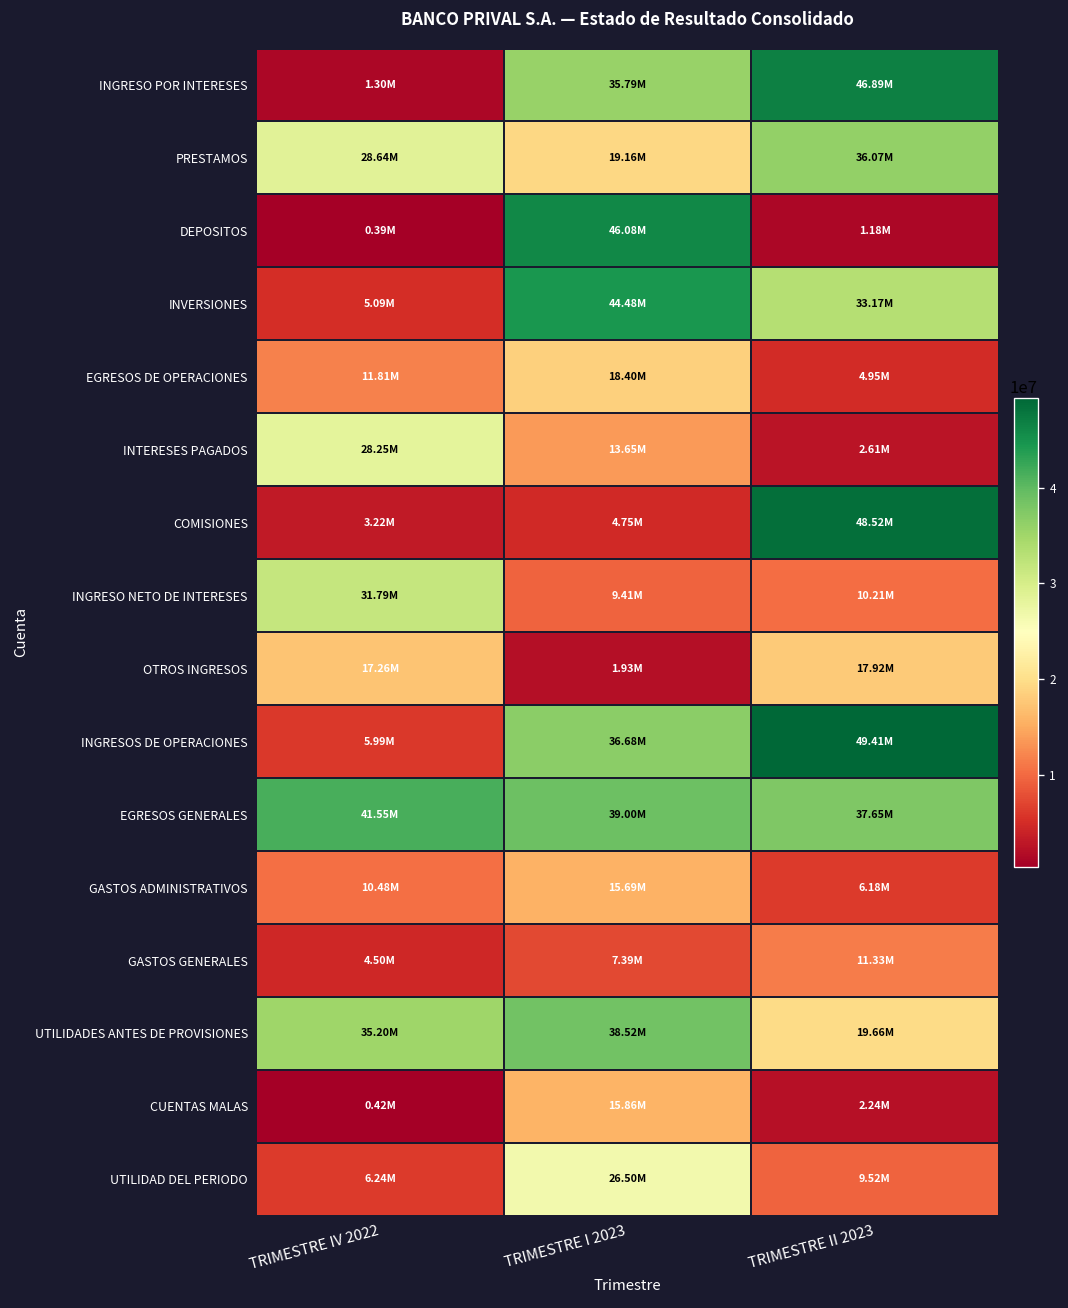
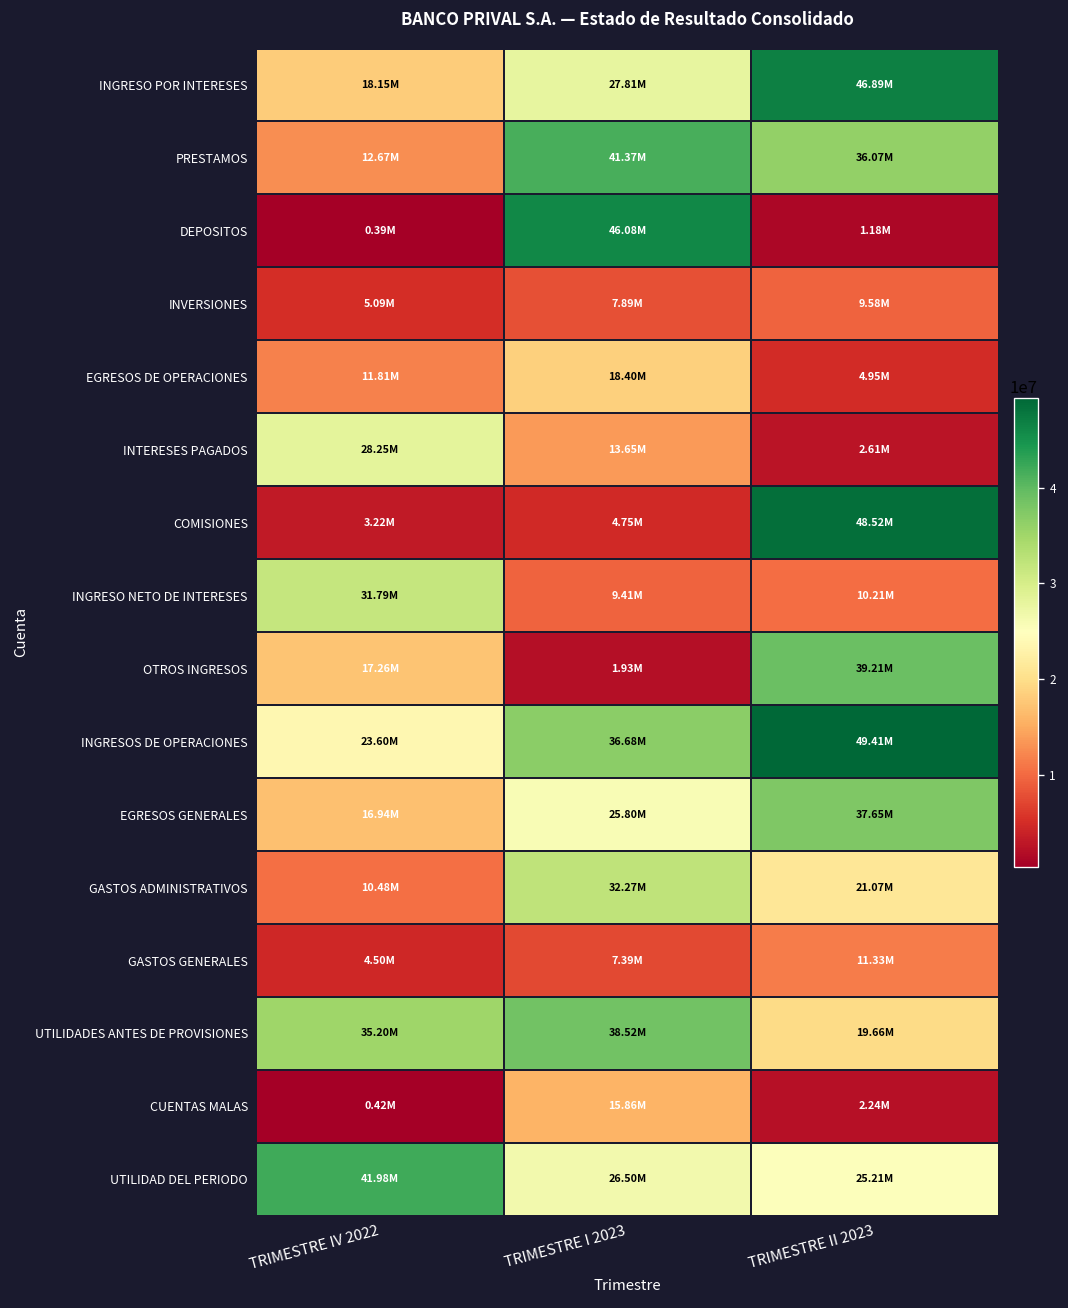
  {
    "INGRESO POR INTERESES": {
-     "TRIMESTRE IV 2022": "1.30M",
-     "TRIMESTRE I 2023": "35.79M",
+     "TRIMESTRE IV 2022": "18.15M",
+     "TRIMESTRE I 2023": "27.81M",
      "TRIMESTRE II 2023": "46.89M"
    },
    "PRESTAMOS": {
-     "TRIMESTRE IV 2022": "28.64M",
-     "TRIMESTRE I 2023": "19.16M",
+     "TRIMESTRE IV 2022": "12.67M",
+     "TRIMESTRE I 2023": "41.37M",
      "TRIMESTRE II 2023": "36.07M"
    },
    "DEPOSITOS": {
      "TRIMESTRE IV 2022": "0.39M",
      "TRIMESTRE I 2023": "46.08M",
      "TRIMESTRE II 2023": "1.18M"
    },
    "INVERSIONES": {
      "TRIMESTRE IV 2022": "5.09M",
-     "TRIMESTRE I 2023": "44.48M",
-     "TRIMESTRE II 2023": "33.17M"
+     "TRIMESTRE I 2023": "7.89M",
+     "TRIMESTRE II 2023": "9.58M"
    },
    "EGRESOS DE OPERACIONES": {
      "TRIMESTRE IV 2022": "11.81M",
      "TRIMESTRE I 2023": "18.40M",
      "TRIMESTRE II 2023": "4.95M"
    },
    "INTERESES PAGADOS": {
      "TRIMESTRE IV 2022": "28.25M",
      "TRIMESTRE I 2023": "13.65M",
      "TRIMESTRE II 2023": "2.61M"
    },
    "COMISIONES": {
      "TRIMESTRE IV 2022": "3.22M",
      "TRIMESTRE I 2023": "4.75M",
      "TRIMESTRE II 2023": "48.52M"
    },
    "INGRESO NETO DE INTERESES": {
      "TRIMESTRE IV 2022": "31.79M",
      "TRIMESTRE I 2023": "9.41M",
      "TRIMESTRE II 2023": "10.21M"
    },
    "OTROS INGRESOS": {
      "TRIMESTRE IV 2022": "17.26M",
      "TRIMESTRE I 2023": "1.93M",
-     "TRIMESTRE II 2023": "17.92M"
+     "TRIMESTRE II 2023": "39.21M"
    },
    "INGRESOS DE OPERACIONES": {
-     "TRIMESTRE IV 2022": "5.99M",
+     "TRIMESTRE IV 2022": "23.60M",
      "TRIMESTRE I 2023": "36.68M",
      "TRIMESTRE II 2023": "49.41M"
    },
    "EGRESOS GENERALES": {
-     "TRIMESTRE IV 2022": "41.55M",
-     "TRIMESTRE I 2023": "39.00M",
+     "TRIMESTRE IV 2022": "16.94M",
+     "TRIMESTRE I 2023": "25.80M",
      "TRIMESTRE II 2023": "37.65M"
    },
    "GASTOS ADMINISTRATIVOS": {
      "TRIMESTRE IV 2022": "10.48M",
-     "TRIMESTRE I 2023": "15.69M",
-     "TRIMESTRE II 2023": "6.18M"
+     "TRIMESTRE I 2023": "32.27M",
+     "TRIMESTRE II 2023": "21.07M"
    },
    "GASTOS GENERALES": {
      "TRIMESTRE IV 2022": "4.50M",
      "TRIMESTRE I 2023": "7.39M",
      "TRIMESTRE II 2023": "11.33M"
    },
    "UTILIDADES ANTES DE PROVISIONES": {
      "TRIMESTRE IV 2022": "35.20M",
      "TRIMESTRE I 2023": "38.52M",
      "TRIMESTRE II 2023": "19.66M"
    },
    "CUENTAS MALAS": {
      "TRIMESTRE IV 2022": "0.42M",
      "TRIMESTRE I 2023": "15.86M",
      "TRIMESTRE II 2023": "2.24M"
    },
    "UTILIDAD DEL PERIODO": {
-     "TRIMESTRE IV 2022": "6.24M",
+     "TRIMESTRE IV 2022": "41.98M",
      "TRIMESTRE I 2023": "26.50M",
-     "TRIMESTRE II 2023": "9.52M"
+     "TRIMESTRE II 2023": "25.21M"
    }
  }
